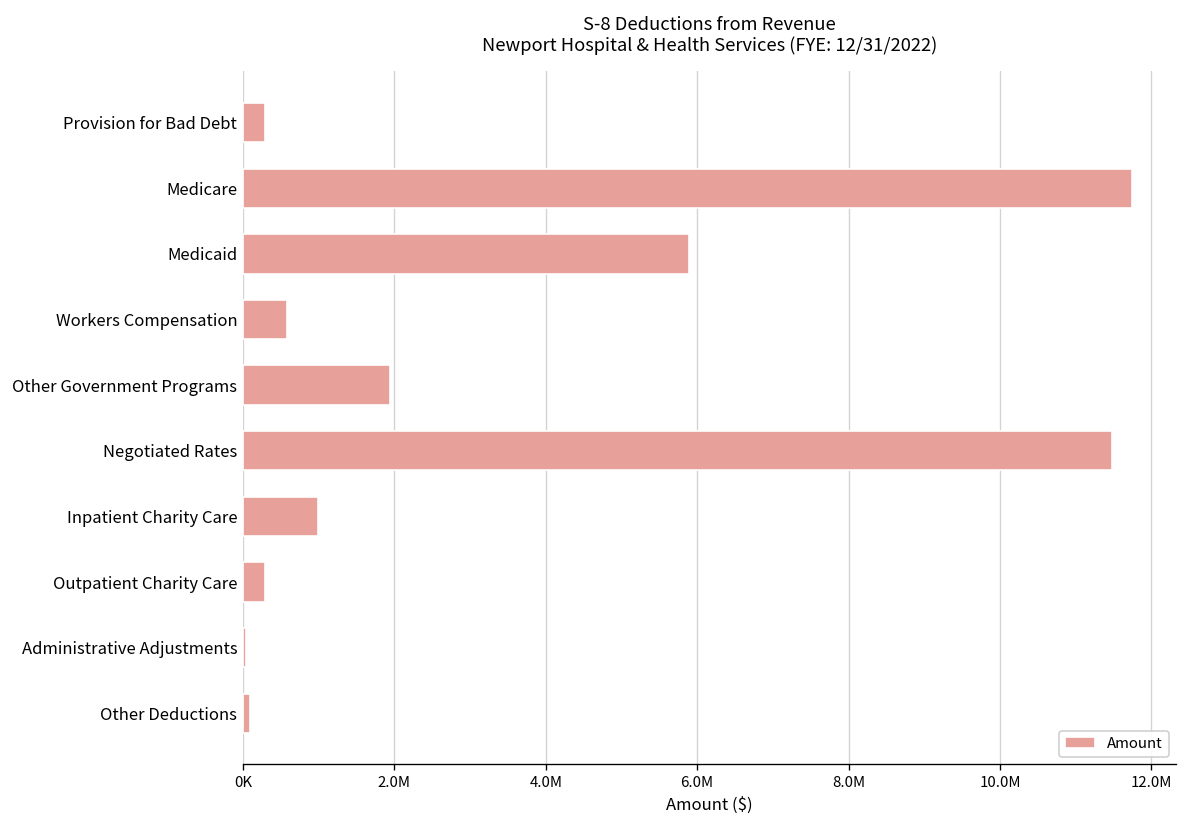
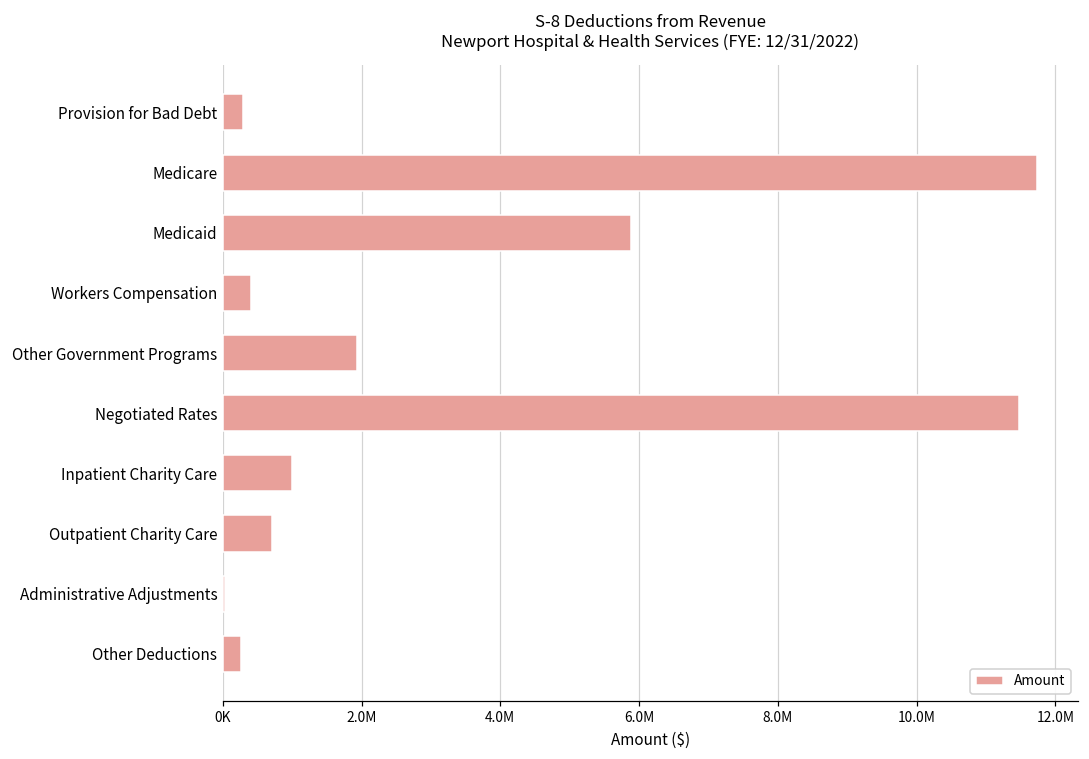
  {
    "Provision for Bad Debt": 300000,
    "Medicare": 11700000,
    "Medicaid": 5900000,
-   "Workers Compensation": 600000,
+   "Workers Compensation": 400000,
    "Other Government Programs": 1900000,
    "Negotiated Rates": 11500000,
    "Inpatient Charity Care": 1000000,
-   "Outpatient Charity Care": 300000,
-   "Other Deductions": 100000
+   "Outpatient Charity Care": 700000,
+   "Other Deductions": 300000
  }
